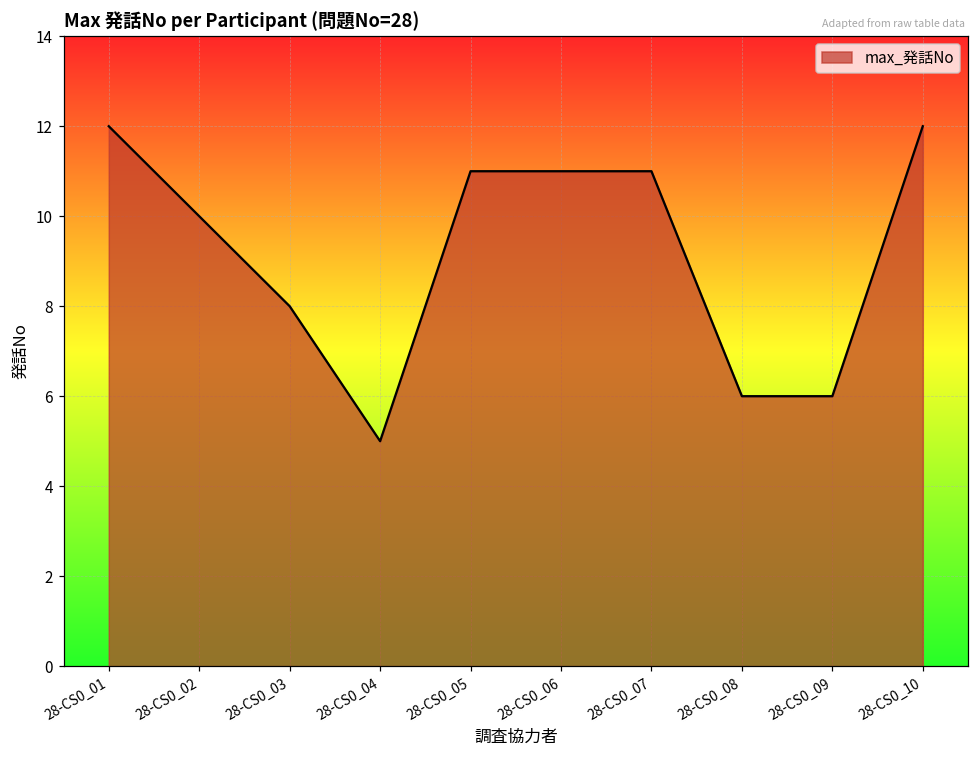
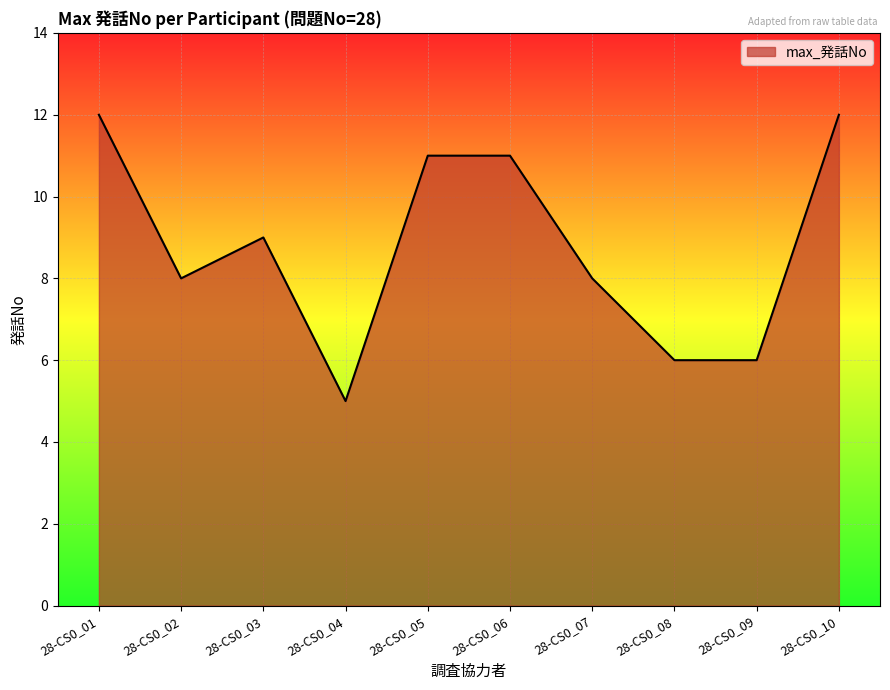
  {
    "28-CS0_01": 12,
-   "28-CS0_02": 10,
-   "28-CS0_03": 8,
+   "28-CS0_02": 8,
+   "28-CS0_03": 9,
    "28-CS0_04": 5,
    "28-CS0_05": 11,
    "28-CS0_06": 11,
-   "28-CS0_07": 11,
+   "28-CS0_07": 8,
    "28-CS0_08": 6,
    "28-CS0_09": 6,
    "28-CS0_10": 12
  }
